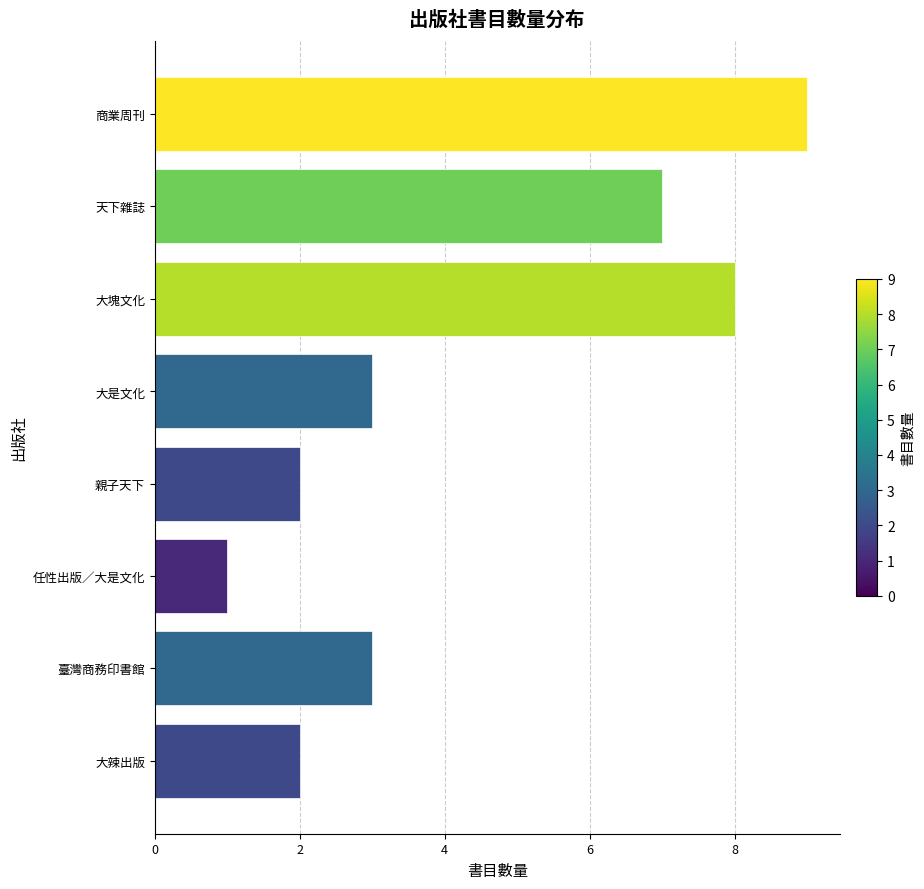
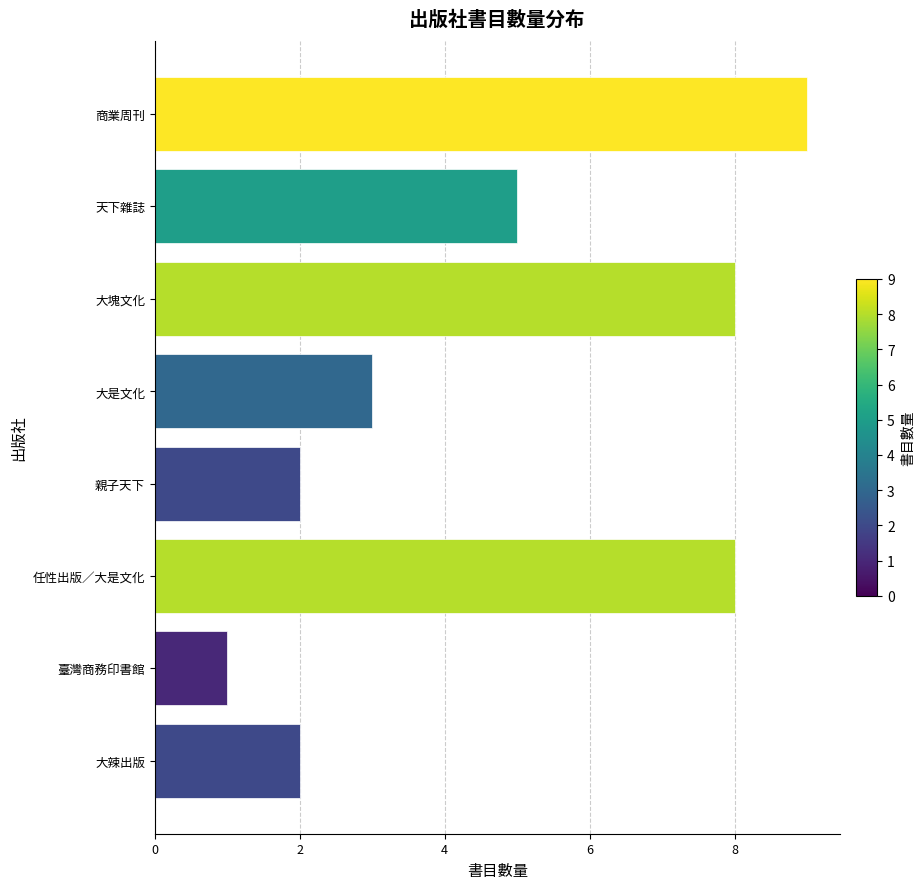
  {
    "商業周刊": 9,
-   "天下雜誌": 7,
+   "天下雜誌": 5,
    "大塊文化": 8,
    "大是文化": 3,
    "親子天下": 2,
-   "任性出版／大是文化": 1,
-   "臺灣商務印書館": 3,
+   "任性出版／大是文化": 8,
+   "臺灣商務印書館": 1,
    "大辣出版": 2
  }
